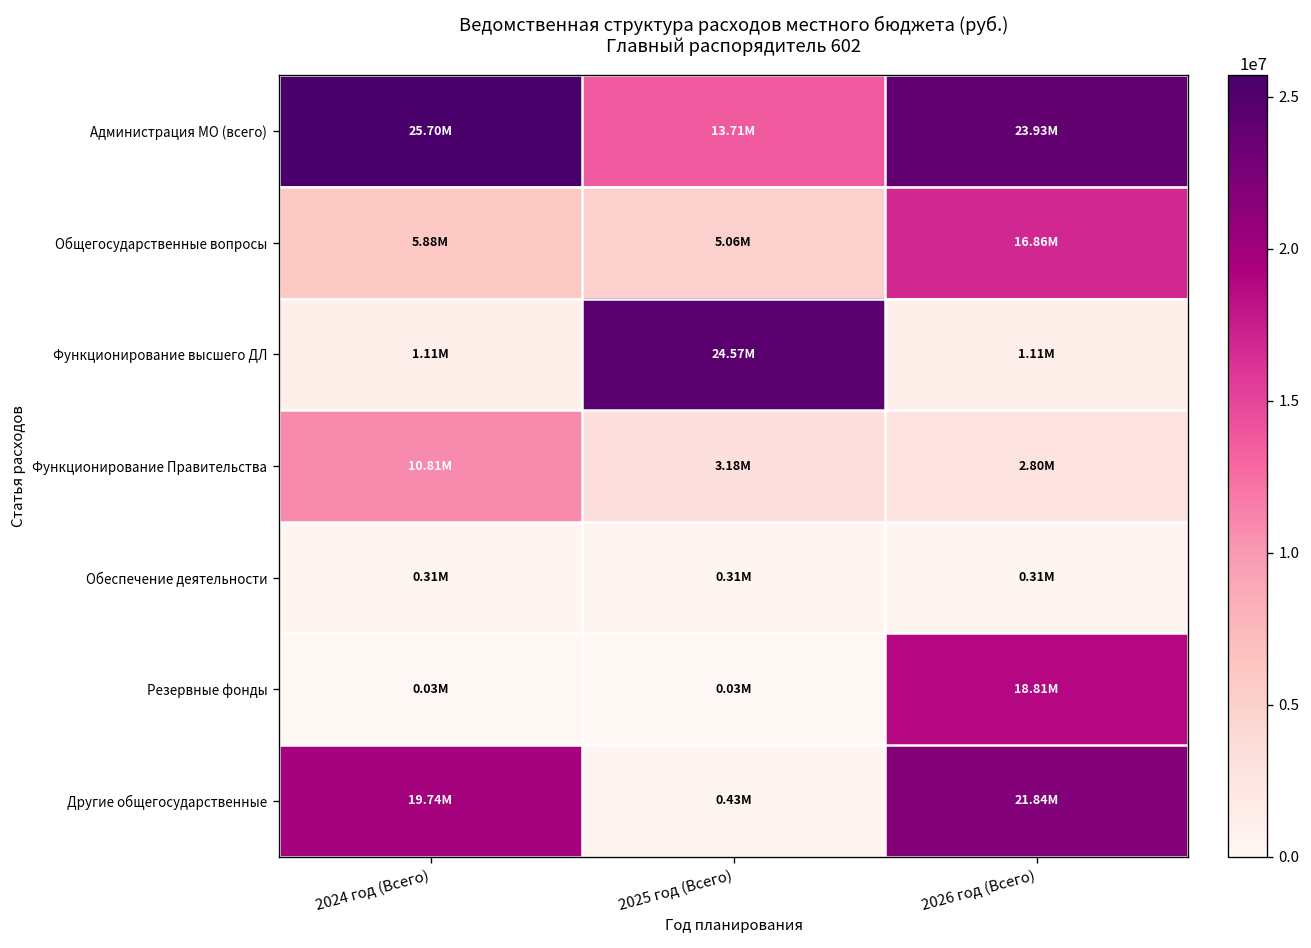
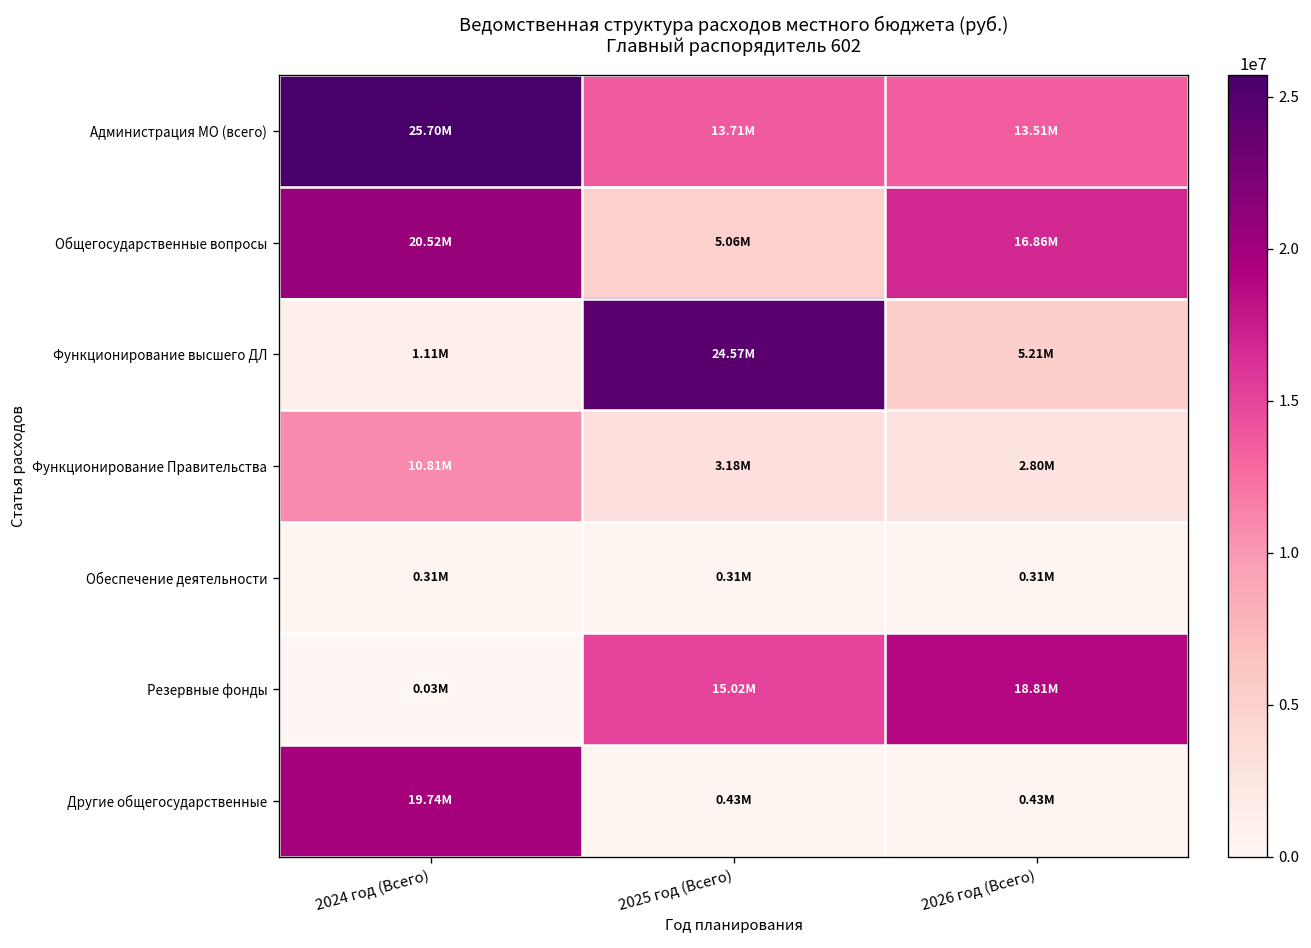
  {
    "Администрация МО (всего)": {
      "2024 год (Всего)": "25.70M",
      "2025 год (Всего)": "13.71M",
-     "2026 год (Всего)": "23.93M"
+     "2026 год (Всего)": "13.51M"
    },
    "Общегосударственные вопросы": {
-     "2024 год (Всего)": "5.88M",
+     "2024 год (Всего)": "20.52M",
      "2025 год (Всего)": "5.06M",
      "2026 год (Всего)": "16.86M"
    },
    "Функционирование высшего ДЛ": {
      "2024 год (Всего)": "1.11M",
      "2025 год (Всего)": "24.57M",
-     "2026 год (Всего)": "1.11M"
+     "2026 год (Всего)": "5.21M"
    },
    "Функционирование Правительства": {
      "2024 год (Всего)": "10.81M",
      "2025 год (Всего)": "3.18M",
      "2026 год (Всего)": "2.80M"
    },
    "Обеспечение деятельности": {
      "2024 год (Всего)": "0.31M",
      "2025 год (Всего)": "0.31M",
      "2026 год (Всего)": "0.31M"
    },
    "Резервные фонды": {
      "2024 год (Всего)": "0.03M",
-     "2025 год (Всего)": "0.03M",
+     "2025 год (Всего)": "15.02M",
      "2026 год (Всего)": "18.81M"
    },
    "Другие общегосударственные": {
      "2024 год (Всего)": "19.74M",
      "2025 год (Всего)": "0.43M",
-     "2026 год (Всего)": "21.84M"
+     "2026 год (Всего)": "0.43M"
    }
  }
